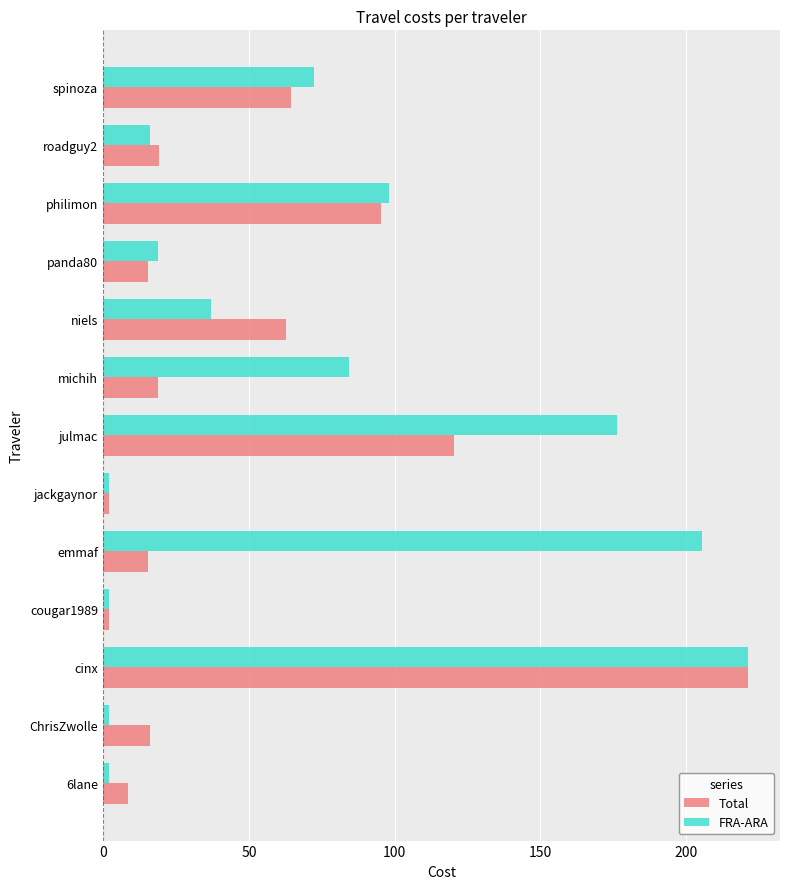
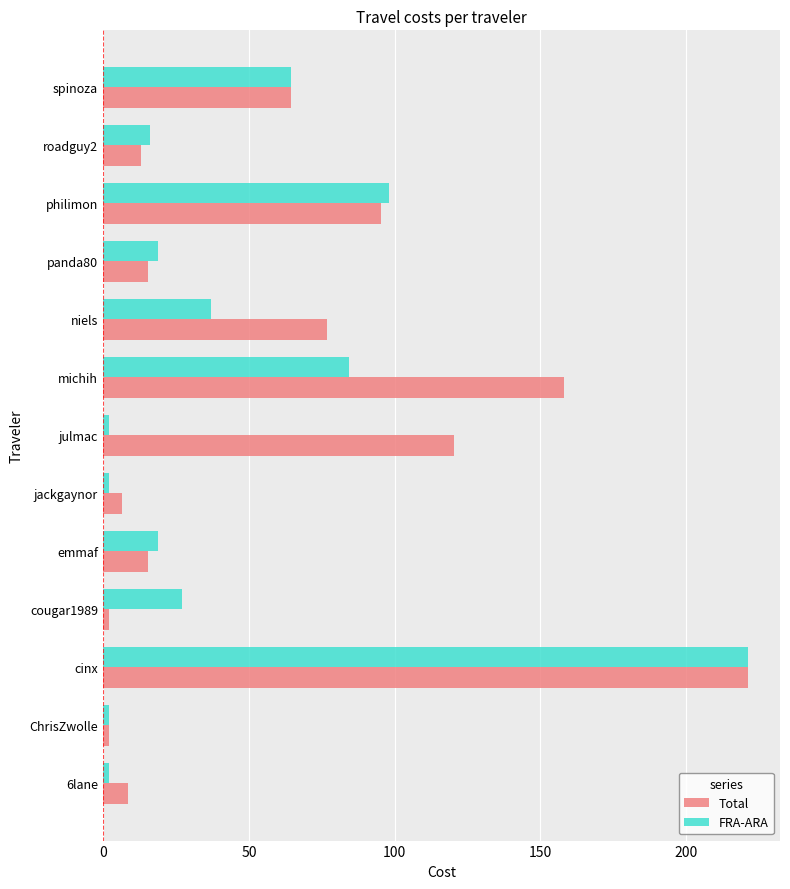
  {
    "Total": {
      "spinoza": 64,
-     "roadguy2": 19,
+     "roadguy2": 13,
      "philimon": 95,
      "panda80": 15,
-     "niels": 63,
-     "michih": 19,
+     "niels": 77,
+     "michih": 158,
      "julmac": 120,
-     "jackgaynor": 2,
+     "jackgaynor": 6,
      "emmaf": 15,
      "cougar1989": 2,
      "cinx": 221,
-     "ChrisZwolle": 16,
+     "ChrisZwolle": 2,
      "6lane": 9
    },
    "FRA-ARA": {
-     "spinoza": 72,
+     "spinoza": 64,
      "roadguy2": 16,
      "philimon": 98,
      "panda80": 19,
      "niels": 37,
      "michih": 84,
-     "julmac": 176,
+     "julmac": 2,
      "jackgaynor": 2,
-     "emmaf": 205,
-     "cougar1989": 2,
+     "emmaf": 19,
+     "cougar1989": 27,
      "cinx": 221,
      "ChrisZwolle": 2,
      "6lane": 2
    }
  }
